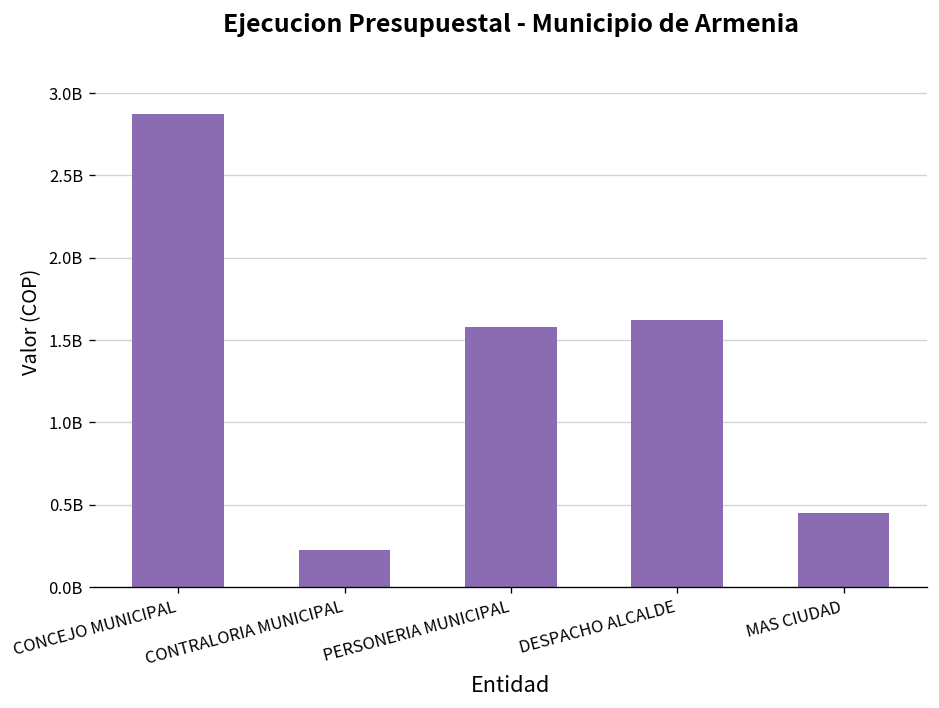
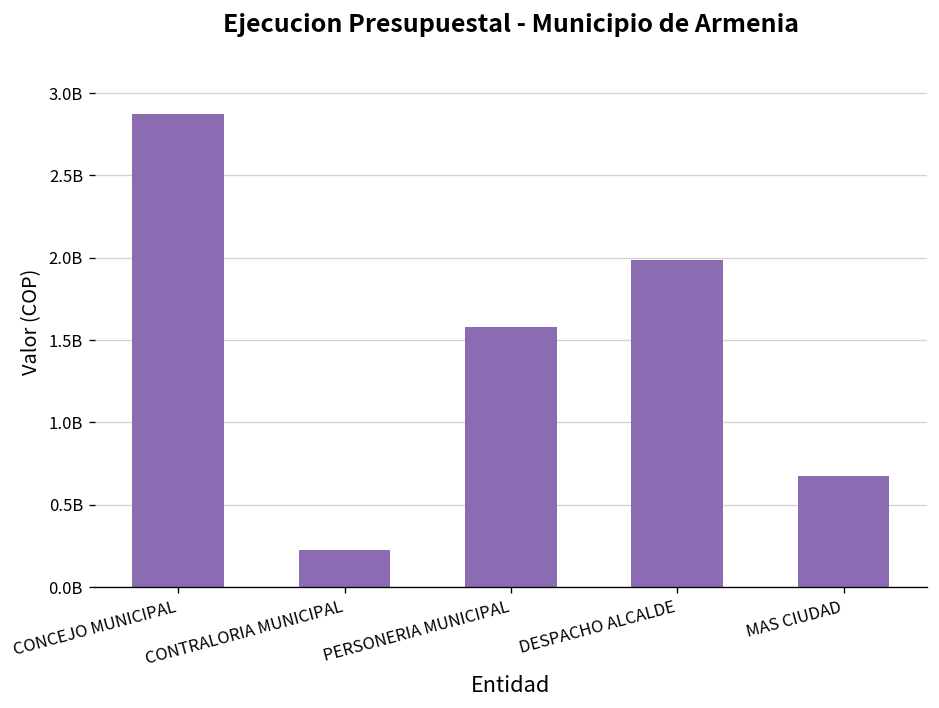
  {
    "CONCEJO MUNICIPAL": 2870000000,
    "CONTRALORIA MUNICIPAL": 220000000,
    "PERSONERIA MUNICIPAL": 1580000000,
-   "DESPACHO ALCALDE": 1620000000,
-   "MAS CIUDAD": 450000000
+   "DESPACHO ALCALDE": 1990000000,
+   "MAS CIUDAD": 680000000
  }
